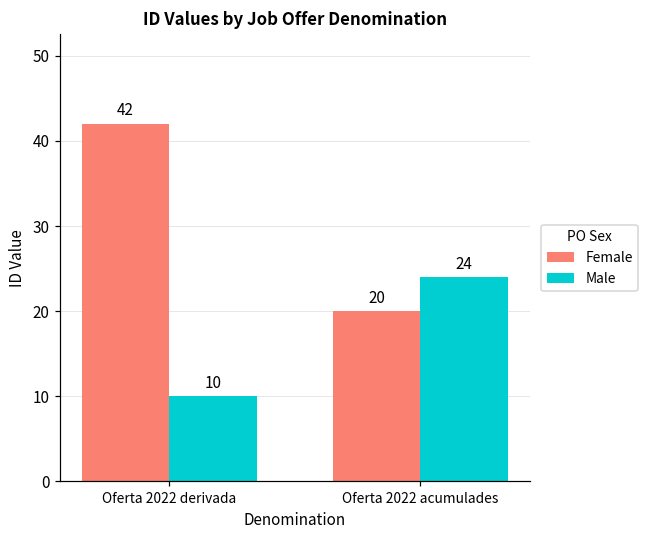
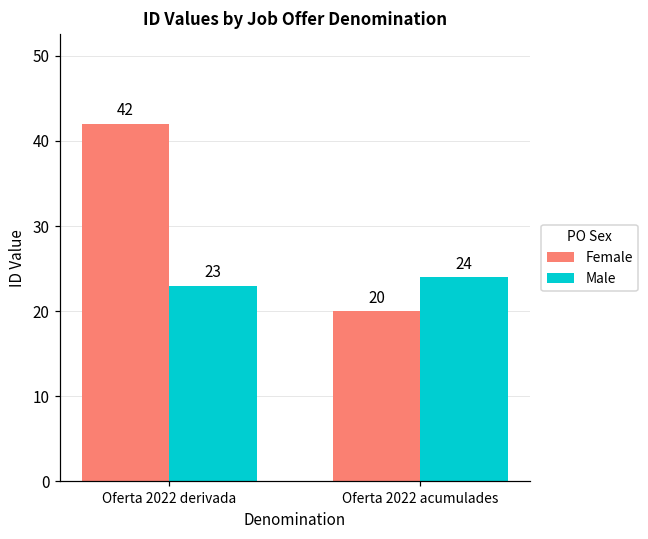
  {
    "Female": {
      "Oferta 2022 derivada": 42,
      "Oferta 2022 acumulades": 20
    },
    "Male": {
-     "Oferta 2022 derivada": 10,
+     "Oferta 2022 derivada": 23,
      "Oferta 2022 acumulades": 24
    }
  }
